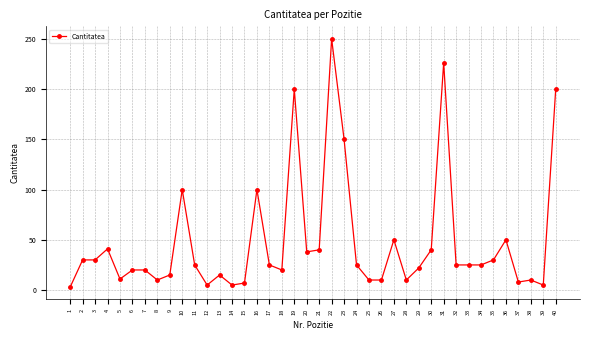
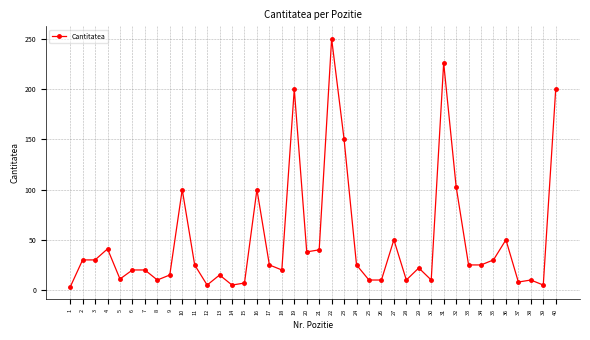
  {
    "1": 3,
    "2": 30,
    "3": 30,
    "4": 41,
    "5": 11,
    "6": 20,
    "7": 20,
    "8": 10,
    "9": 15,
    "10": 100,
    "11": 25,
    "12": 5,
    "13": 15,
    "14": 5,
    "15": 7,
    "16": 100,
    "17": 25,
    "18": 20,
    "19": 200,
    "20": 38,
    "21": 40,
    "22": 250,
    "23": 150,
    "24": 25,
    "25": 10,
    "26": 10,
    "27": 50,
    "28": 10,
    "29": 22,
-   "30": 40,
+   "30": 10,
    "31": 226,
-   "32": 25,
+   "32": 103,
    "33": 25,
    "34": 25,
    "35": 30,
    "36": 50,
    "37": 8,
    "38": 10,
    "39": 5,
    "40": 200
  }
